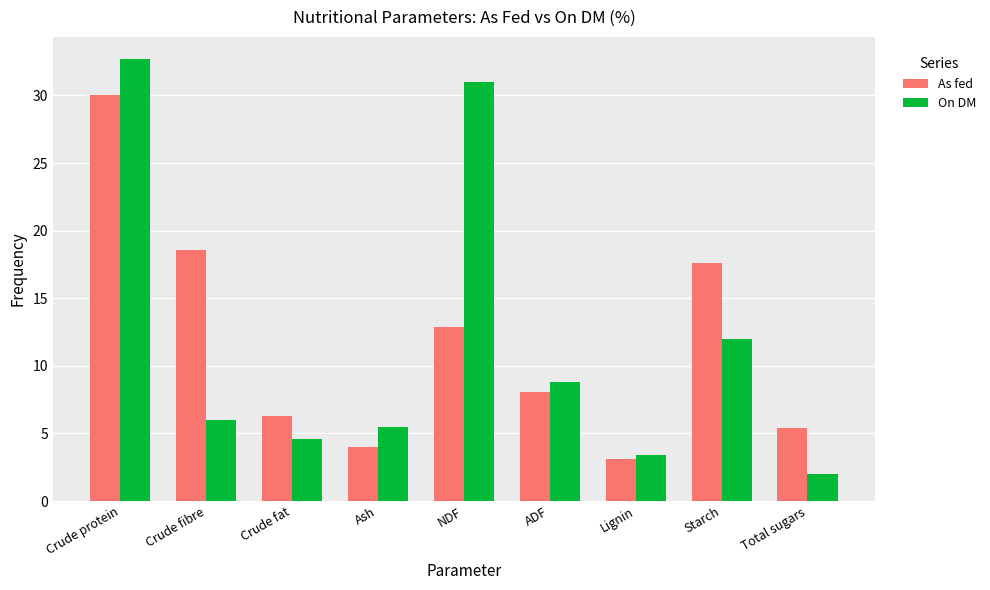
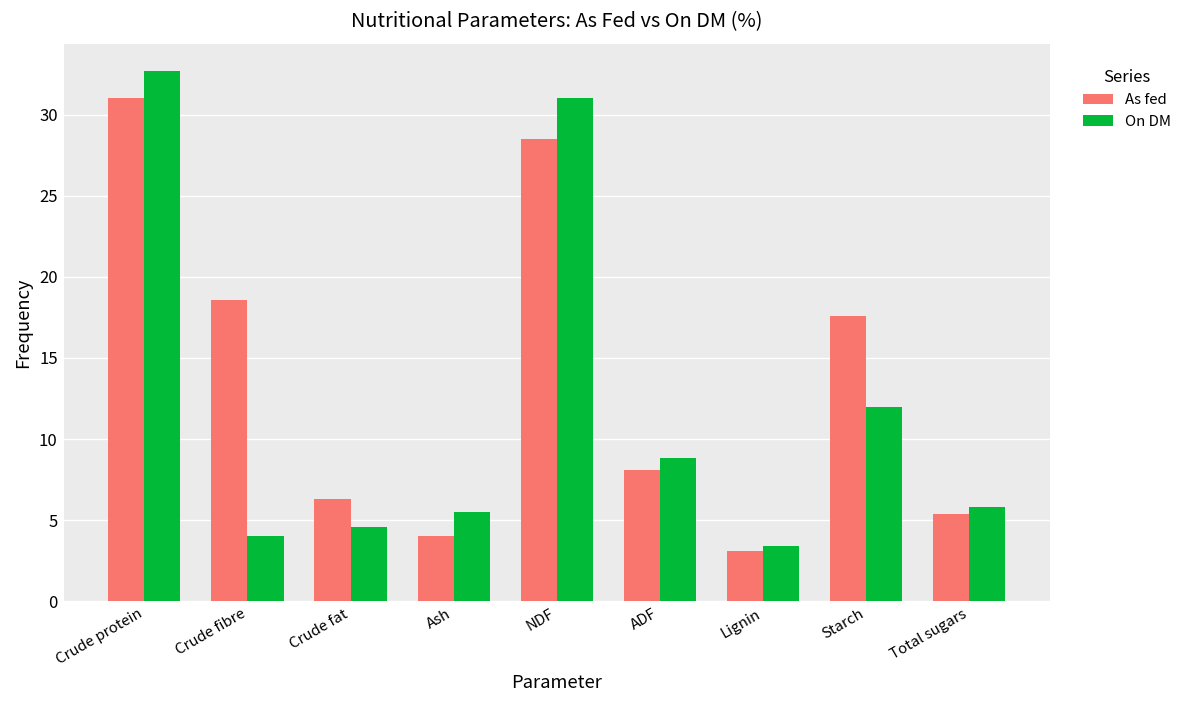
  {
    "As fed": {
-     "Crude protein": 30,
+     "Crude protein": 31,
      "Crude fibre": 18.6,
      "Crude fat": 6.3,
      "Ash": 4.0,
-     "NDF": 12.9,
+     "NDF": 28.5,
      "ADF": 8.1,
      "Lignin": 3.1,
      "Starch": 17.6,
      "Total sugars": 5.4
    },
    "On DM": {
      "Crude protein": 32.7,
-     "Crude fibre": 6,
+     "Crude fibre": 4,
      "Crude fat": 4.6,
      "Ash": 5.5,
      "NDF": 31.0,
      "ADF": 8.8,
      "Lignin": 3.4,
      "Starch": 12.0,
-     "Total sugars": 2.0
+     "Total sugars": 5.8
    }
  }
